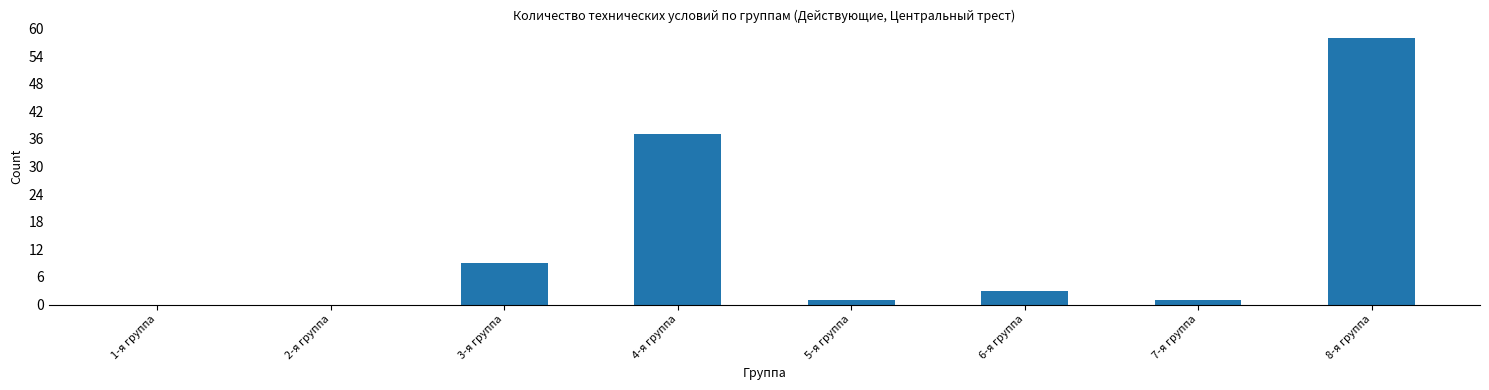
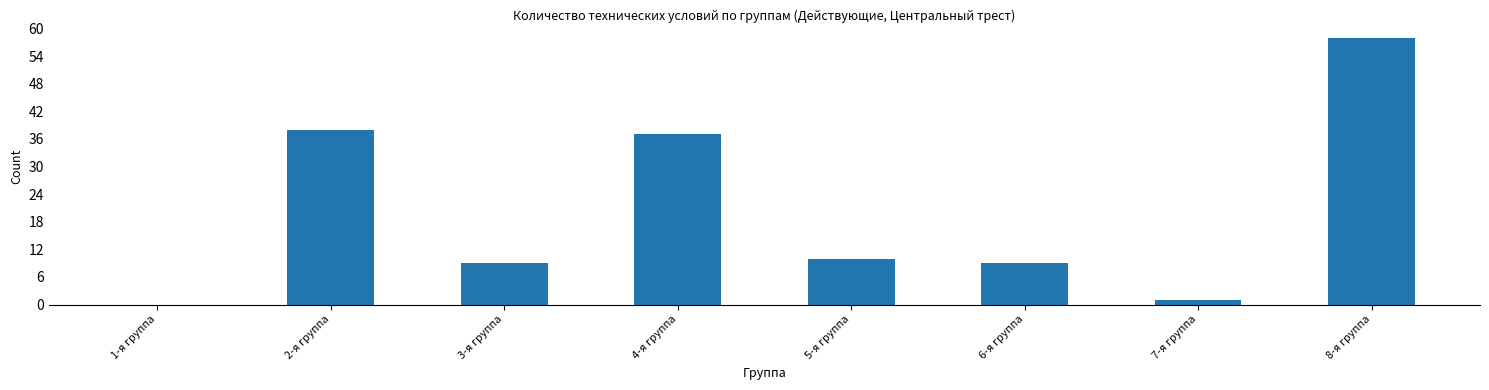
  {
    "1-я группа": 0,
-   "2-я группа": 0,
+   "2-я группа": 38,
    "3-я группа": 9,
    "4-я группа": 37,
-   "5-я группа": 1,
-   "6-я группа": 3,
+   "5-я группа": 10,
+   "6-я группа": 9,
    "7-я группа": 1,
    "8-я группа": 58
  }
